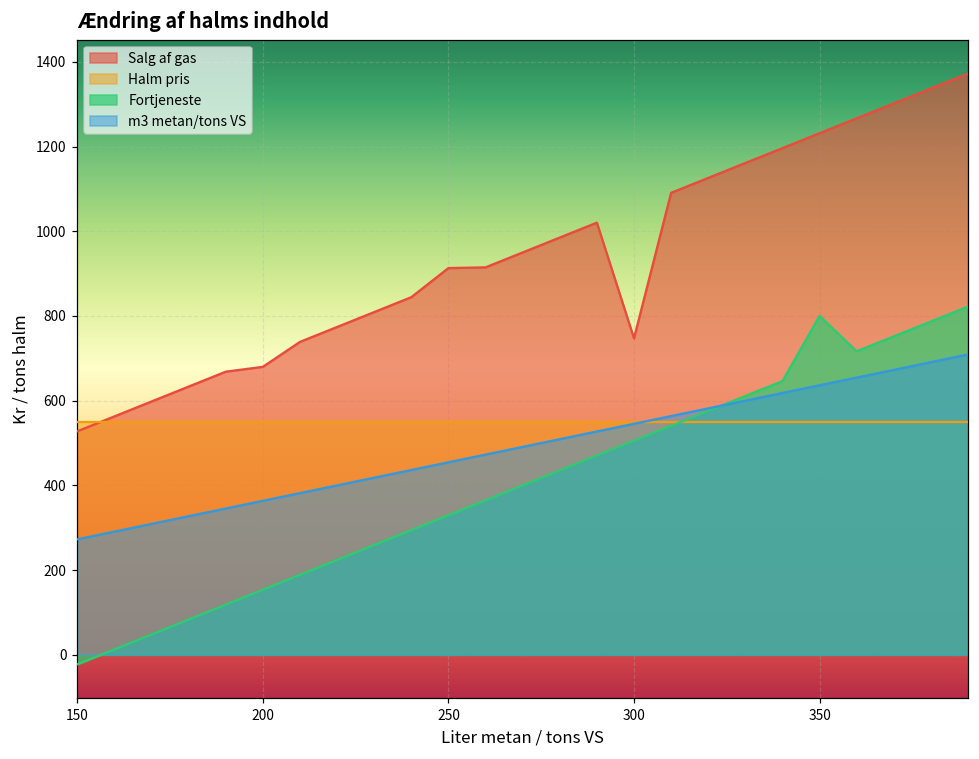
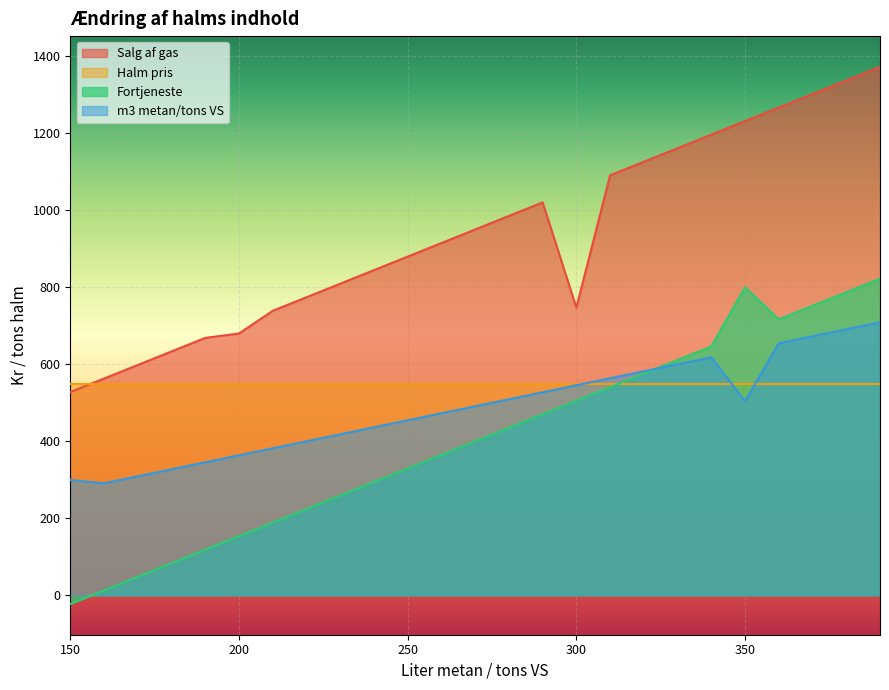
  {
    "Salg af gas": {
      "150": 530,
      "200": 680,
-     "250": 910,
+     "250": 880,
      "300": 750,
      "350": 1230
    },
    "Halm pris": {
      "150": 550,
      "200": 550,
      "250": 550,
      "350": 550
    },
    "m3 metan/tons VS": {
-     "150": 270,
+     "150": 300,
      "200": 360,
      "250": 450,
-     "350": 640
+     "350": 500
    }
  }
